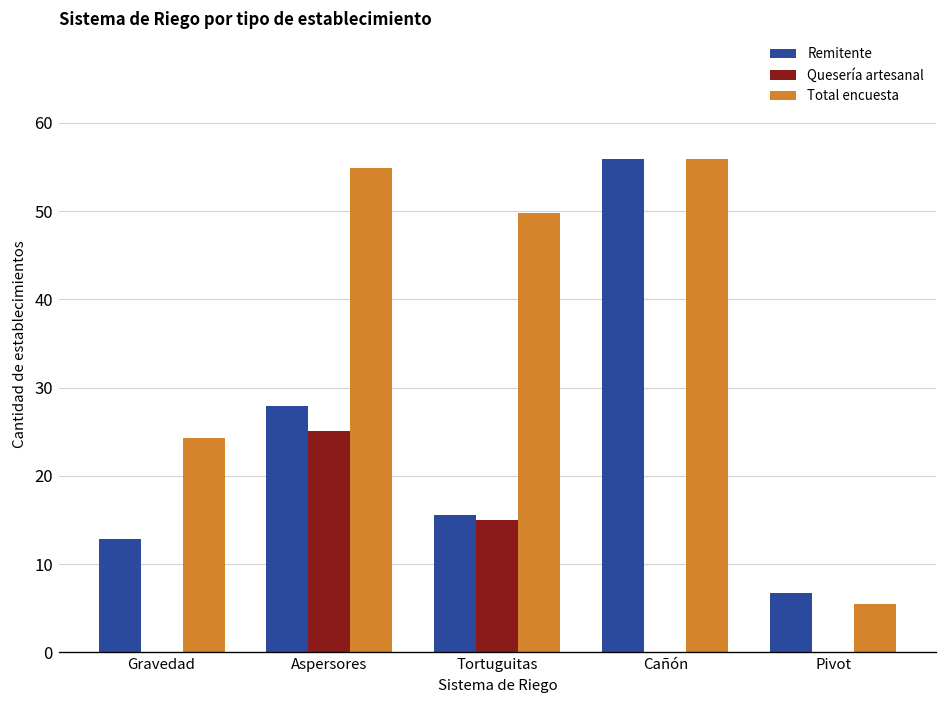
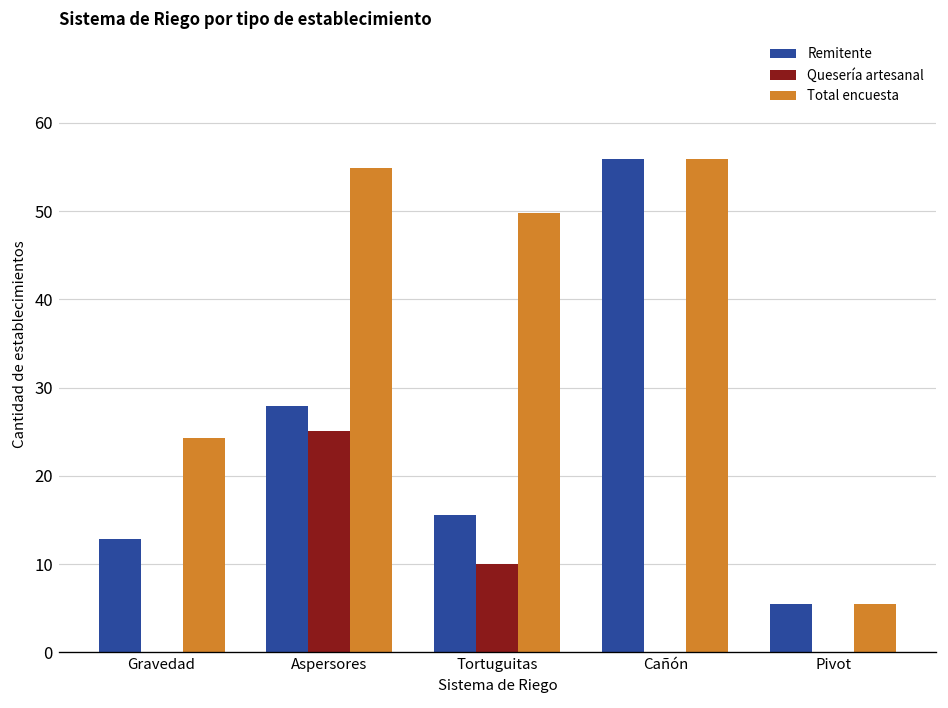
  {
    "Remitente": {
      "Gravedad": 13,
      "Aspersores": 28,
      "Tortuguitas": 16,
      "Cañón": 56,
-     "Pivot": 7
+     "Pivot": 5
    },
    "Quesería artesanal": {
      "Gravedad": 0,
      "Aspersores": 25,
-     "Tortuguitas": 15,
+     "Tortuguitas": 10,
      "Cañón": 0,
      "Pivot": 0
    },
    "Total encuesta": {
      "Gravedad": 24,
      "Aspersores": 55,
      "Tortuguitas": 50,
      "Cañón": 56,
      "Pivot": 5
    }
  }
